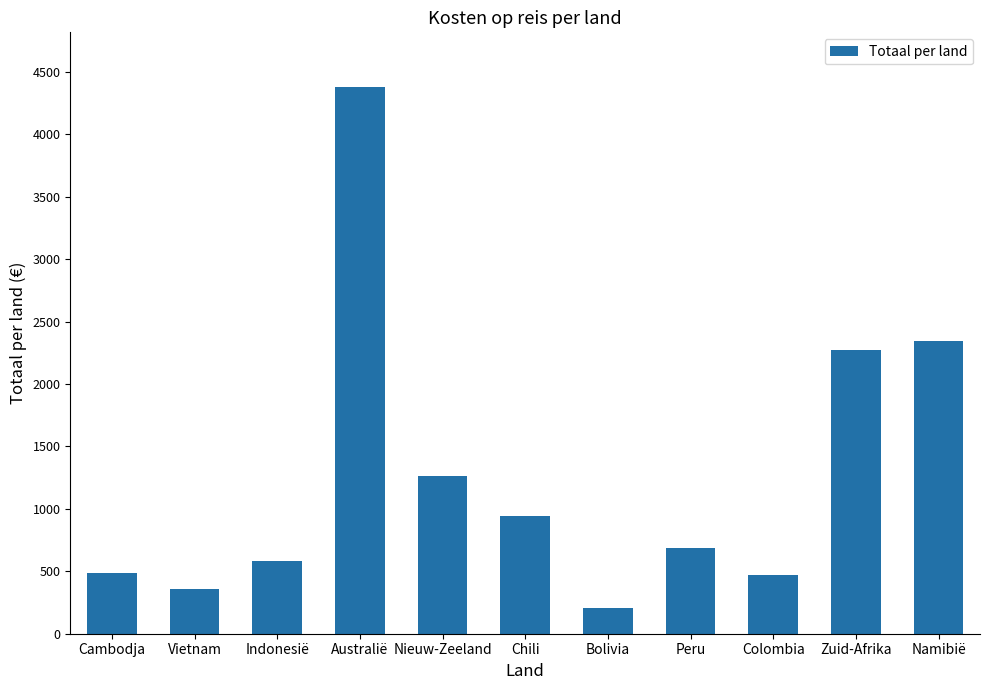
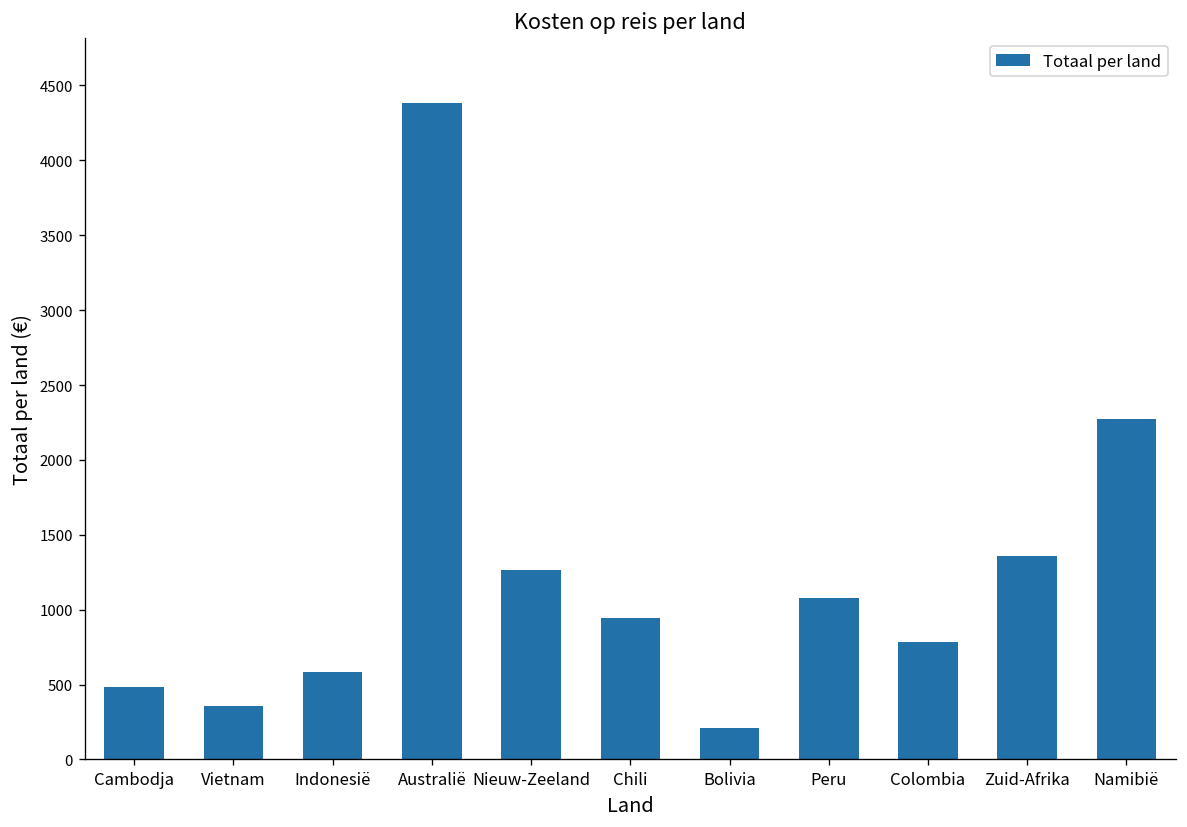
  {
    "Cambodja": 490,
    "Vietnam": 360,
    "Indonesië": 590,
    "Australië": 4380,
    "Nieuw-Zeeland": 1270,
    "Chili": 950,
    "Bolivia": 210,
-   "Peru": 690,
-   "Colombia": 470,
-   "Zuid-Afrika": 2280,
-   "Namibië": 2350
+   "Peru": 1080,
+   "Colombia": 780,
+   "Zuid-Afrika": 1360,
+   "Namibië": 2280
  }
